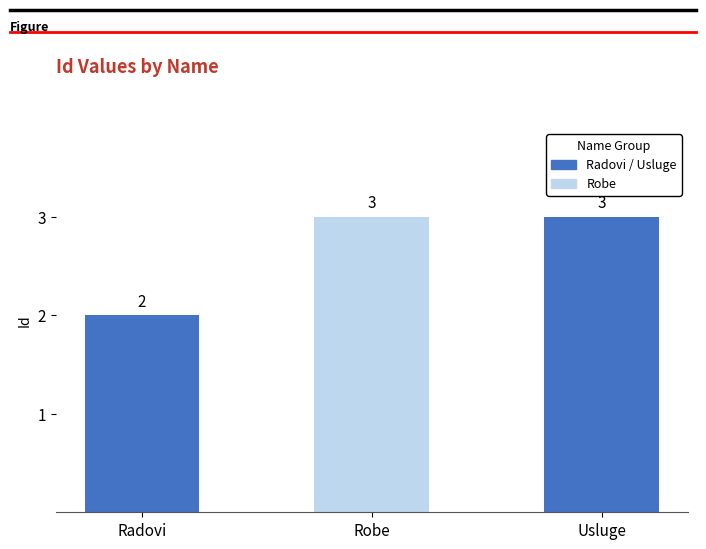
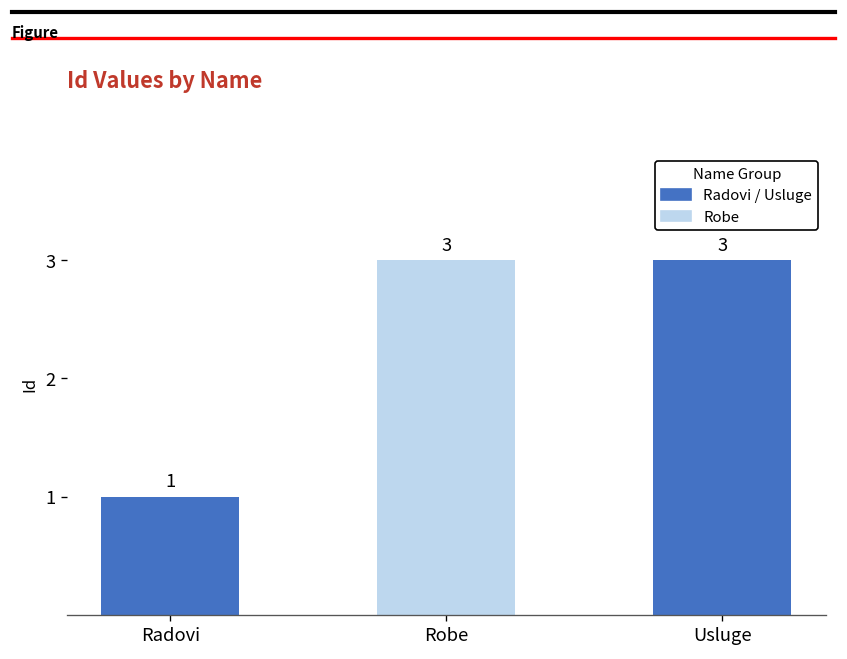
  {
-   "Radovi": 2,
+   "Radovi": 1,
    "Robe": 3
  }
